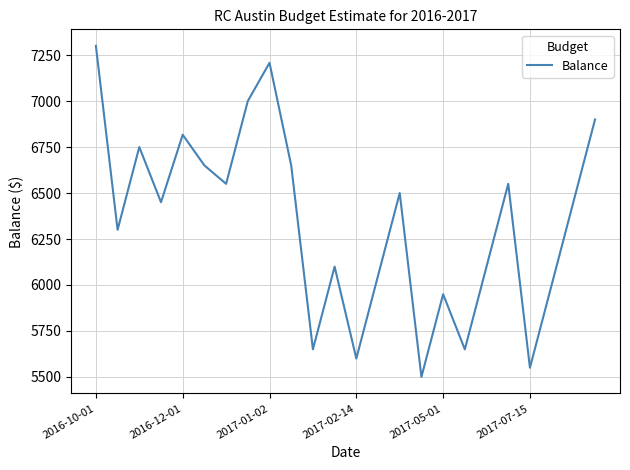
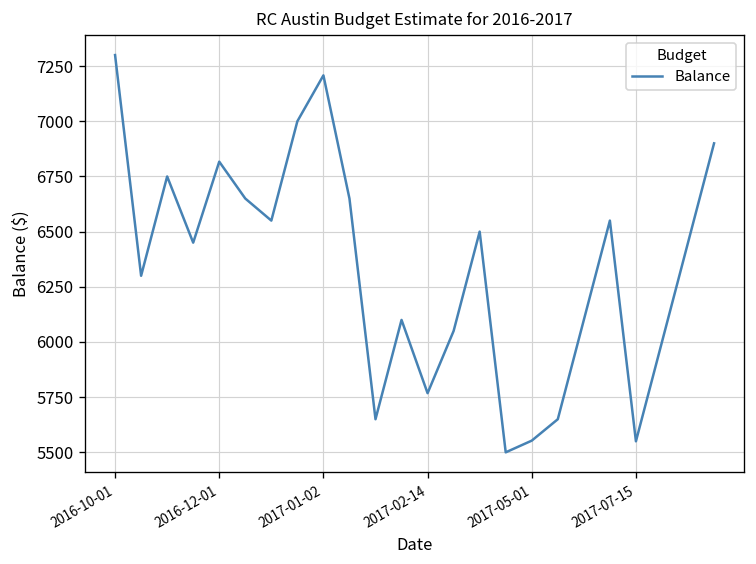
  {
    "2016-10-01": 7300,
    "2016-12-01": 6820,
    "2017-01-02": 7210,
-   "2017-02-14": 5600,
-   "2017-05-01": 5950,
+   "2017-02-14": 5770,
+   "2017-05-01": 5550,
    "2017-07-15": 5550
  }
